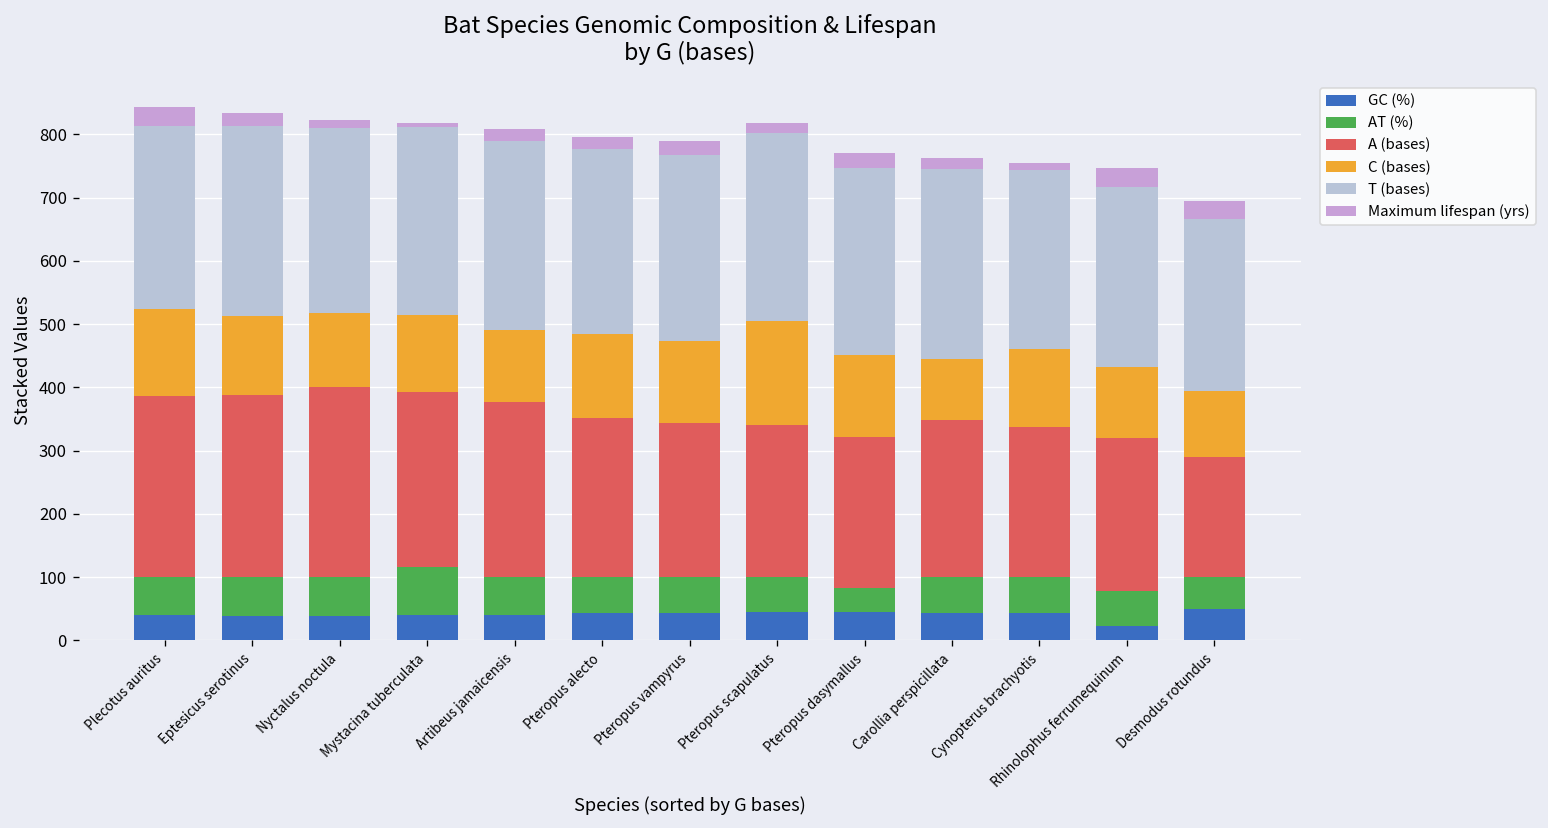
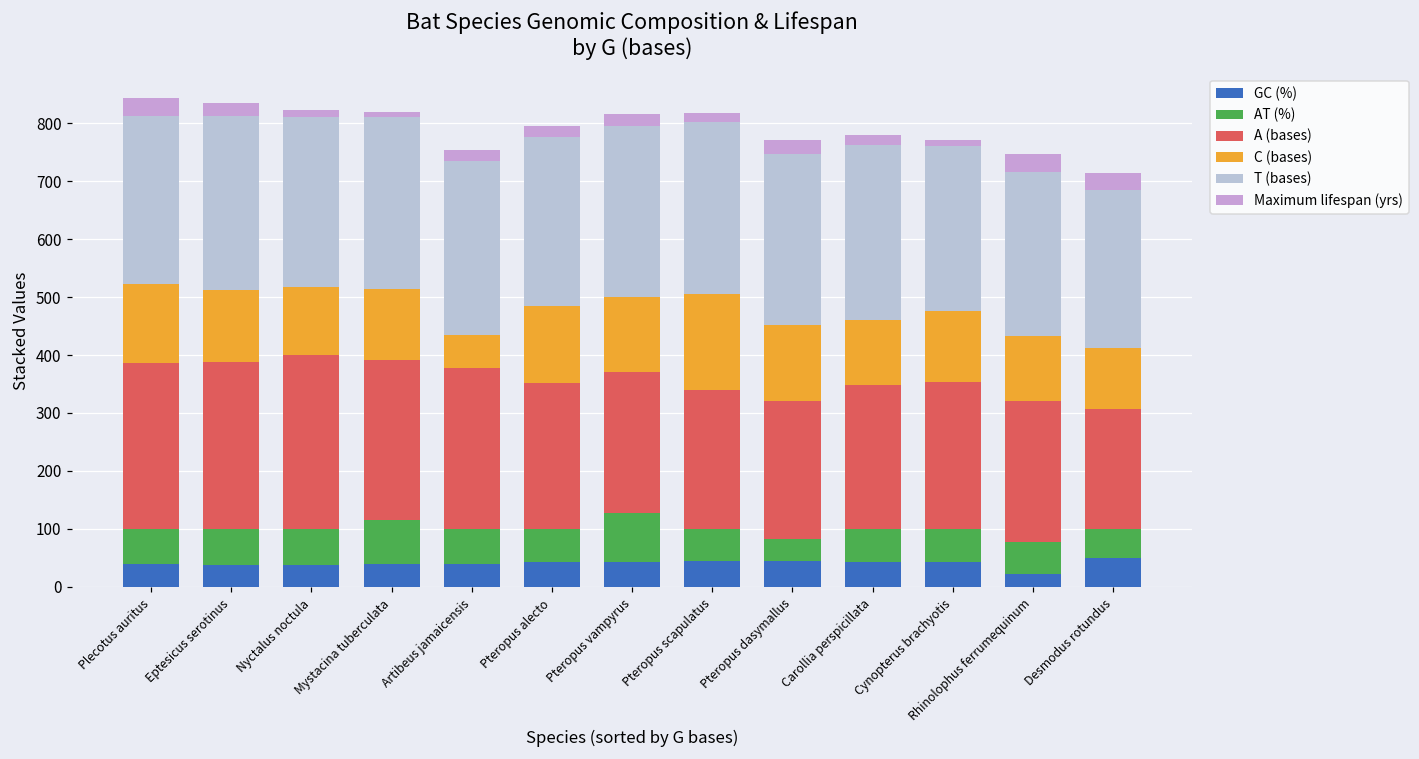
  {
    "GC (%)": {
      "Plecotus auritus": 40,
      "Eptesicus serotinus": 40,
      "Nyctalus noctula": 40,
      "Mystacina tuberculata": 40,
      "Artibeus jamaicensis": 40,
      "Pteropus alecto": 40,
      "Pteropus vampyrus": 40,
      "Pteropus scapulatus": 40,
      "Pteropus dasymallus": 40,
      "Carollia perspicillata": 40,
      "Cynopterus brachyotis": 40,
      "Rhinolophus ferrumequinum": 20,
      "Desmodus rotundus": 50
    },
    "AT (%)": {
      "Plecotus auritus": 60,
      "Eptesicus serotinus": 60,
      "Nyctalus noctula": 60,
      "Mystacina tuberculata": 80,
      "Artibeus jamaicensis": 60,
      "Pteropus alecto": 60,
-     "Pteropus vampyrus": 60,
+     "Pteropus vampyrus": 80,
      "Pteropus scapulatus": 60,
      "Pteropus dasymallus": 40,
      "Carollia perspicillata": 60,
      "Cynopterus brachyotis": 60,
      "Rhinolophus ferrumequinum": 60,
      "Desmodus rotundus": 50
    },
    "A (bases)": {
      "Plecotus auritus": 290,
      "Eptesicus serotinus": 290,
      "Nyctalus noctula": 300,
      "Mystacina tuberculata": 280,
      "Artibeus jamaicensis": 280,
      "Pteropus alecto": 250,
      "Pteropus vampyrus": 240,
      "Pteropus scapulatus": 240,
      "Pteropus dasymallus": 240,
      "Carollia perspicillata": 250,
-     "Cynopterus brachyotis": 240,
+     "Cynopterus brachyotis": 250,
      "Rhinolophus ferrumequinum": 240,
-     "Desmodus rotundus": 190
+     "Desmodus rotundus": 210
    },
    "C (bases)": {
      "Plecotus auritus": 140,
      "Eptesicus serotinus": 130,
      "Nyctalus noctula": 120,
      "Mystacina tuberculata": 120,
-     "Artibeus jamaicensis": 110,
+     "Artibeus jamaicensis": 60,
      "Pteropus alecto": 130,
      "Pteropus vampyrus": 130,
      "Pteropus scapulatus": 170,
      "Pteropus dasymallus": 130,
-     "Carollia perspicillata": 100,
+     "Carollia perspicillata": 110,
      "Cynopterus brachyotis": 120,
      "Rhinolophus ferrumequinum": 110,
      "Desmodus rotundus": 110
    }
  }
